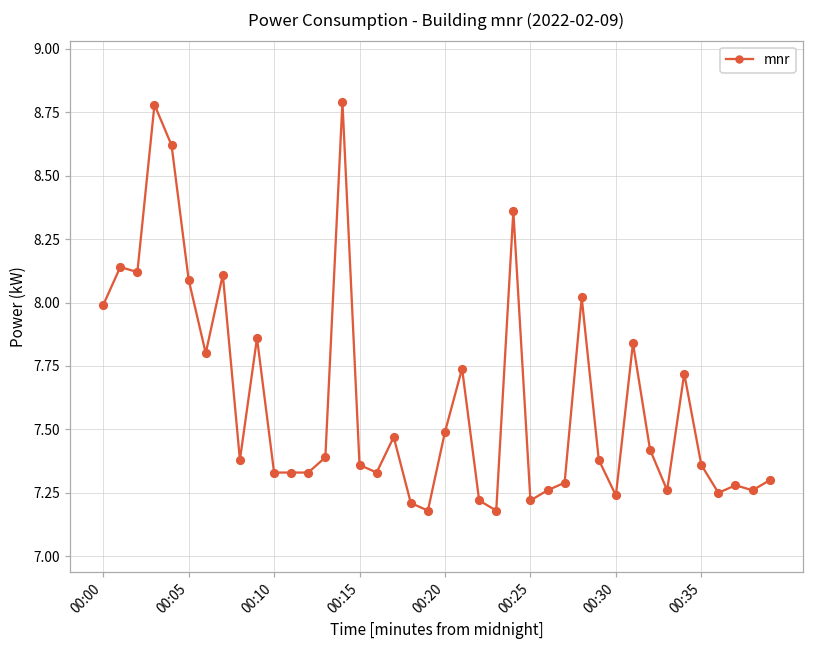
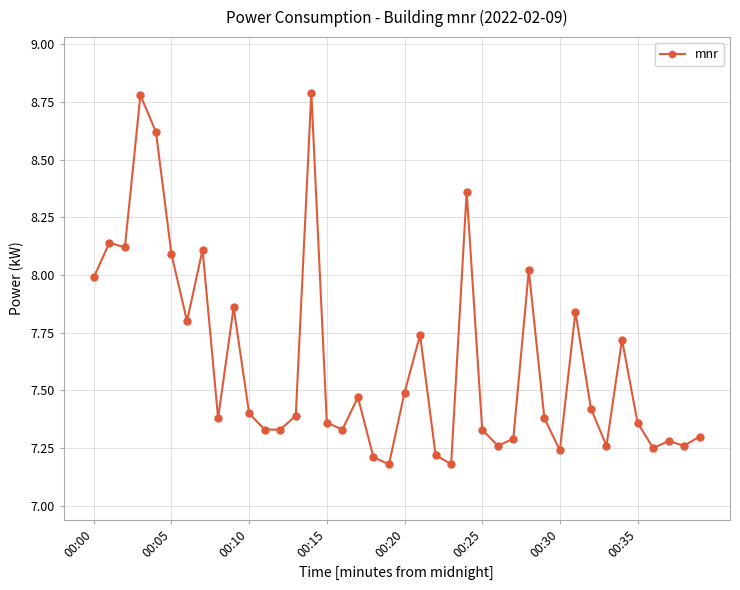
  {
    "00:00": 7.99,
    "00:05": 8.09,
-   "00:10": 7.33,
+   "00:10": 7.40,
    "00:15": 7.36,
    "00:20": 7.49,
-   "00:25": 7.22,
+   "00:25": 7.33,
    "00:30": 7.24,
    "00:35": 7.36
  }
